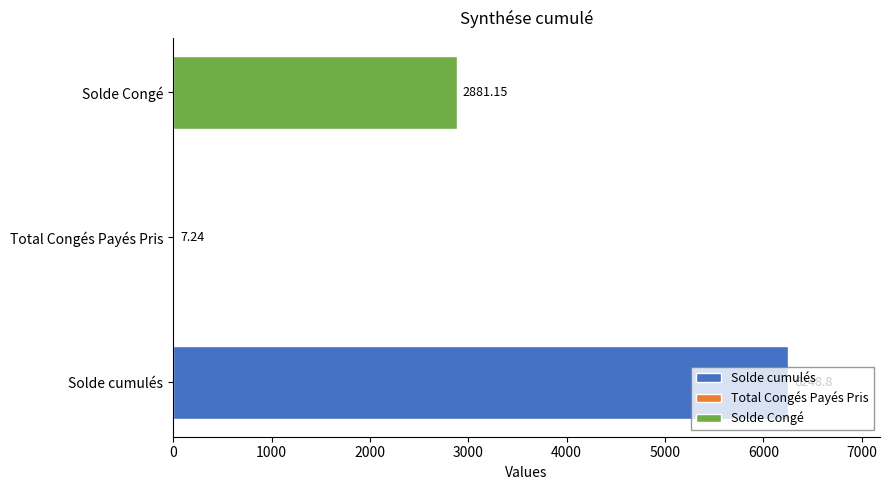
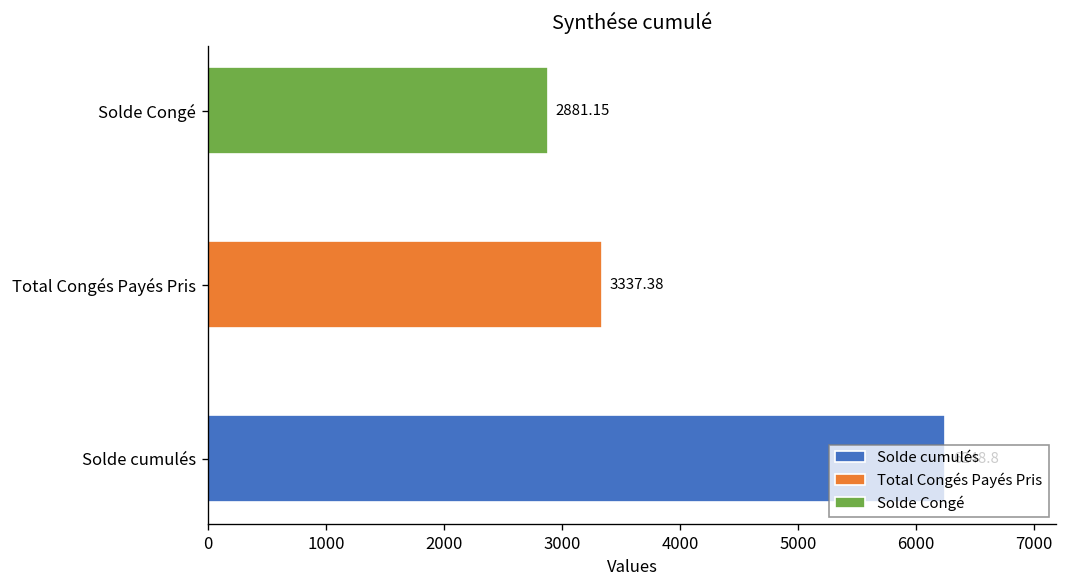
  {
    "Solde Congé": 2881.15,
-   "Total Congés Payés Pris": 7.24
+   "Total Congés Payés Pris": 3337.38
  }
